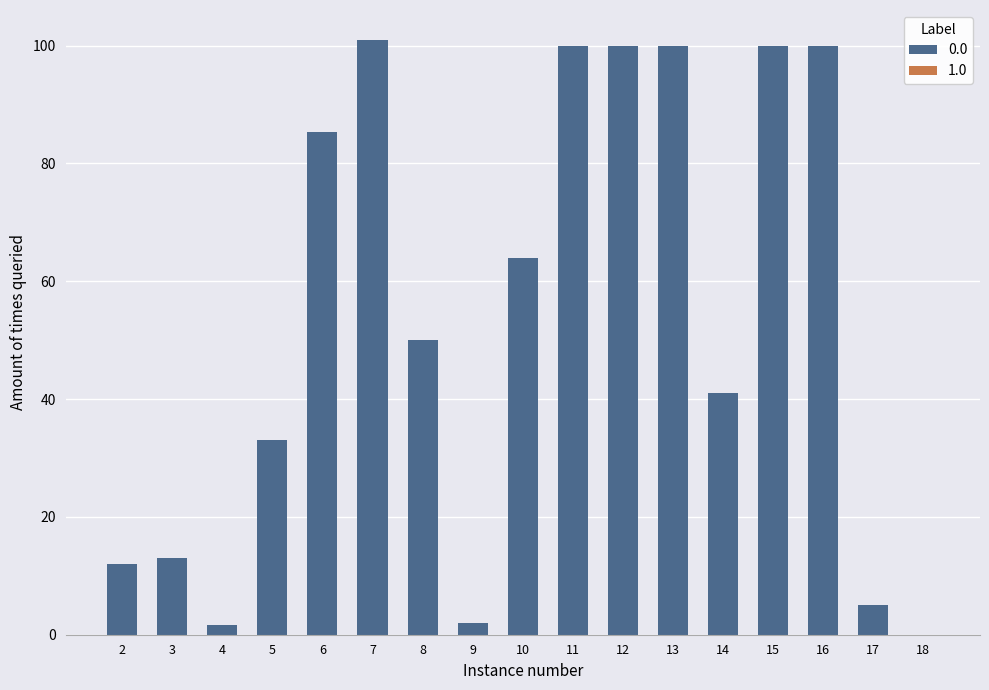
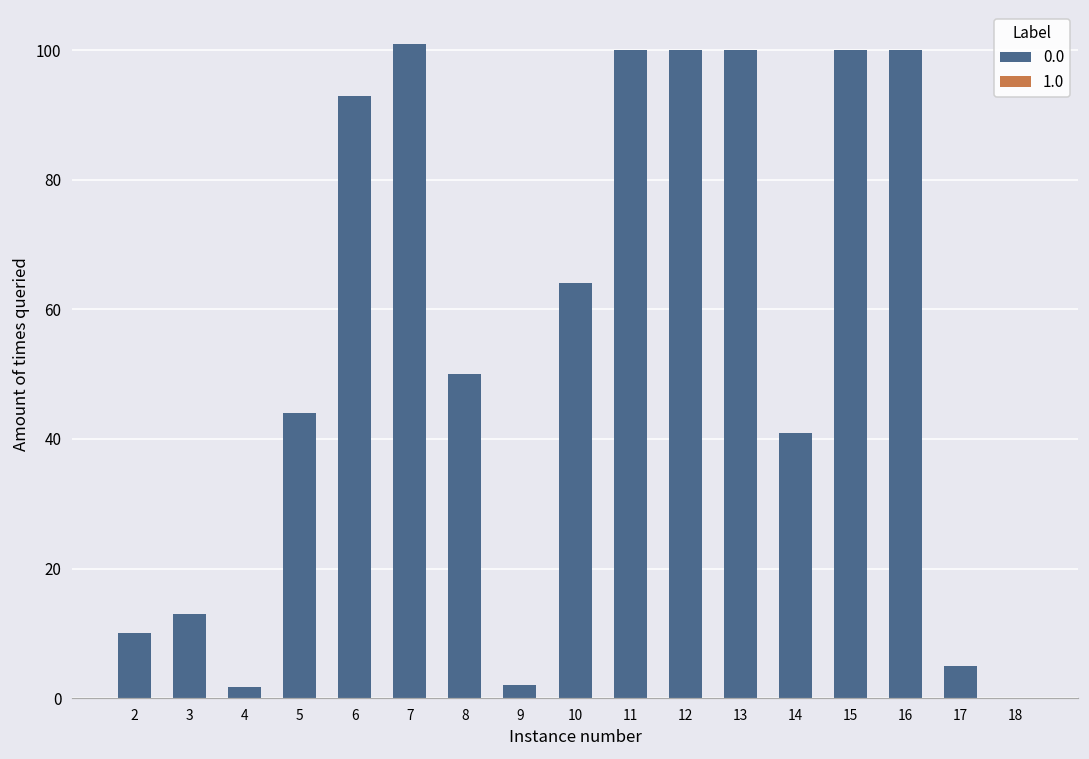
  {
-   "2": 12,
+   "2": 10,
    "3": 13,
    "4": 2,
-   "5": 33,
-   "6": 85,
+   "5": 44,
+   "6": 93,
    "7": 101,
    "8": 50,
    "9": 2,
    "10": 64,
    "11": 100,
    "12": 100,
    "13": 100,
    "14": 41,
    "15": 100,
    "16": 100,
    "17": 5,
    "18": 0
  }
